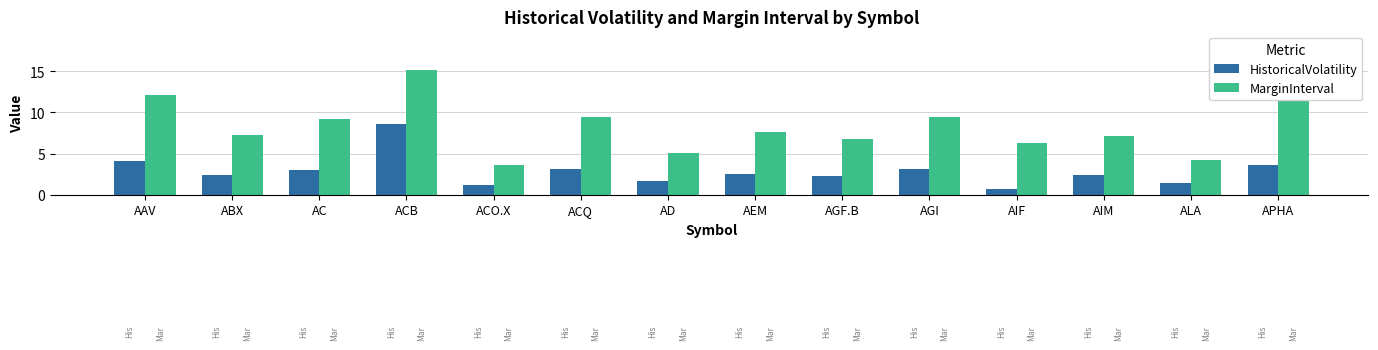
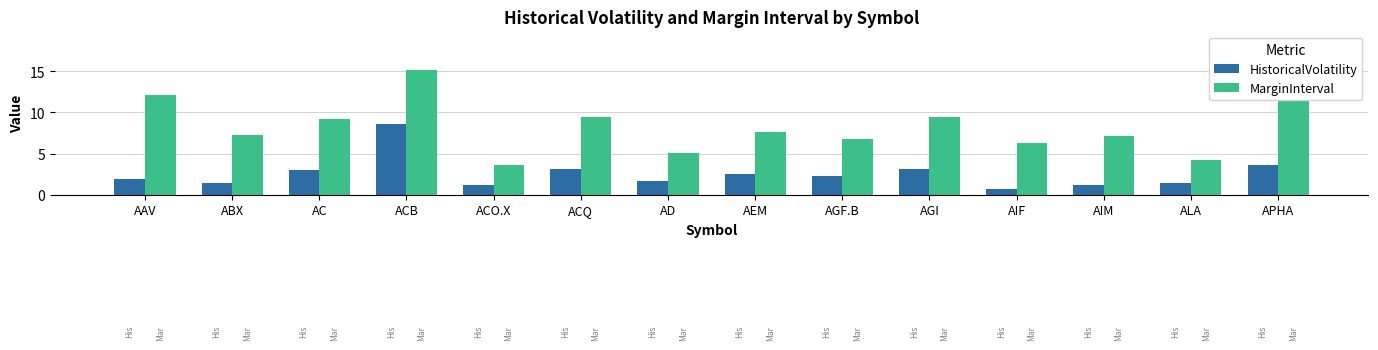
  {
    "HistoricalVolatility": {
-     "AAV": 4,
-     "ABX": 2,
+     "AAV": 2,
+     "ABX": 1,
      "AC": 3,
      "ACB": 9,
      "ACO.X": 1,
      "ACQ": 3,
      "AD": 2,
      "AEM": 3,
      "AGF.B": 2,
      "AGI": 3,
      "AIF": 1,
-     "AIM": 2,
+     "AIM": 1,
      "ALA": 1,
      "APHA": 4
    },
    "MarginInterval": {
      "AAV": 12,
      "ABX": 7,
      "AC": 9,
      "ACB": 15,
      "ACO.X": 4,
      "ACQ": 9,
      "AD": 5,
      "AEM": 8,
      "AGF.B": 7,
      "AGI": 9,
      "AIF": 6,
      "AIM": 7,
      "ALA": 4
    }
  }
